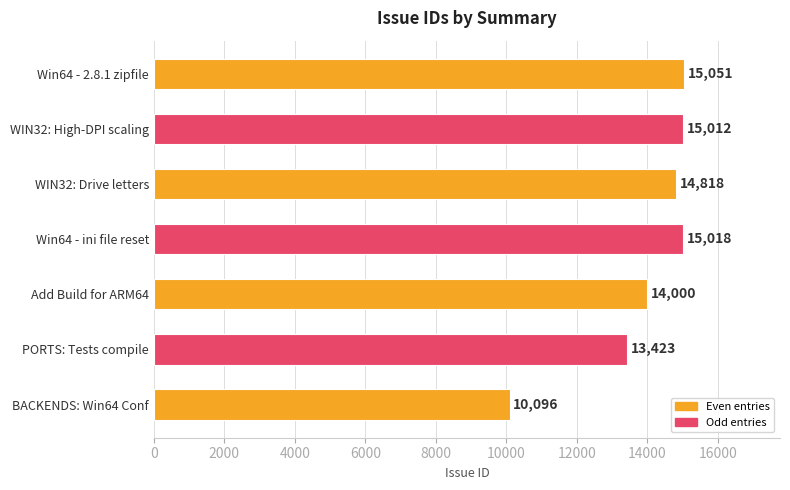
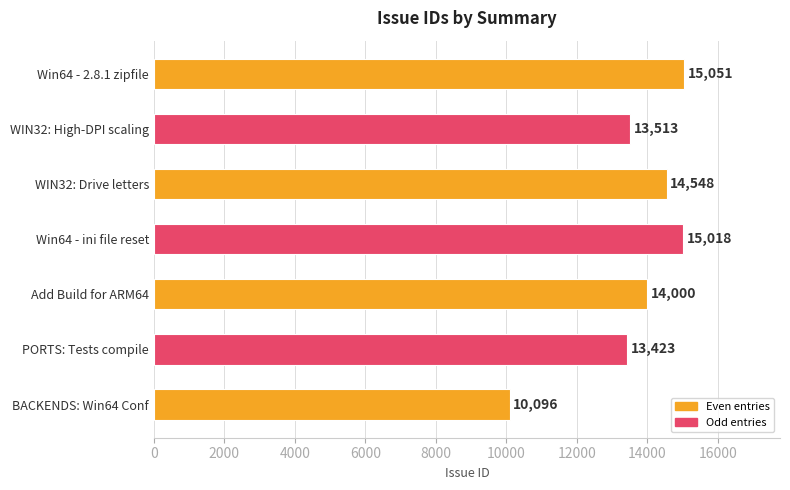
  {
    "Win64 - 2.8.1 zipfile": "15,051",
-   "WIN32: High-DPI scaling": "15,012",
-   "WIN32: Drive letters": "14,818",
+   "WIN32: High-DPI scaling": "13,513",
+   "WIN32: Drive letters": "14,548",
    "Win64 - ini file reset": "15,018",
    "Add Build for ARM64": "14,000",
    "PORTS: Tests compile": "13,423",
    "BACKENDS: Win64 Conf": "10,096"
  }
